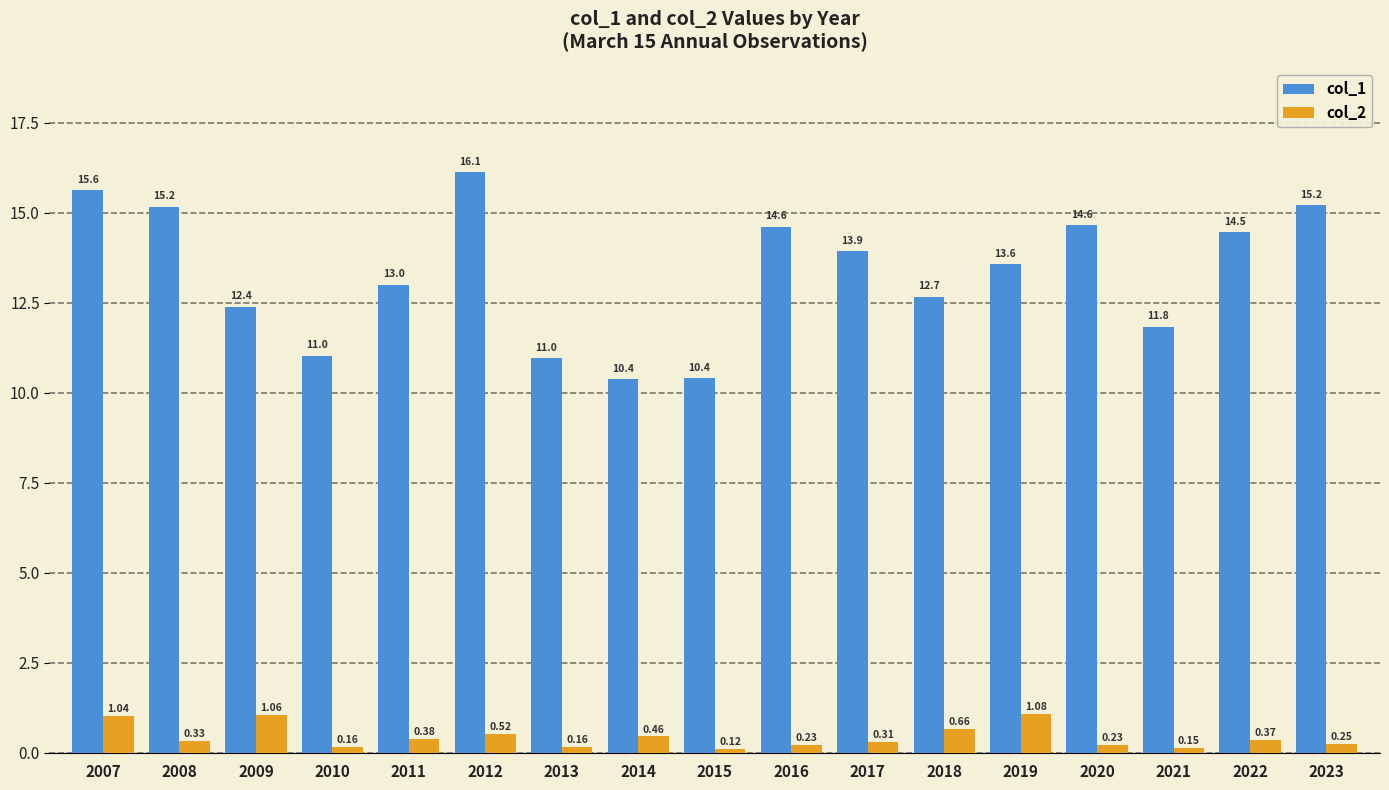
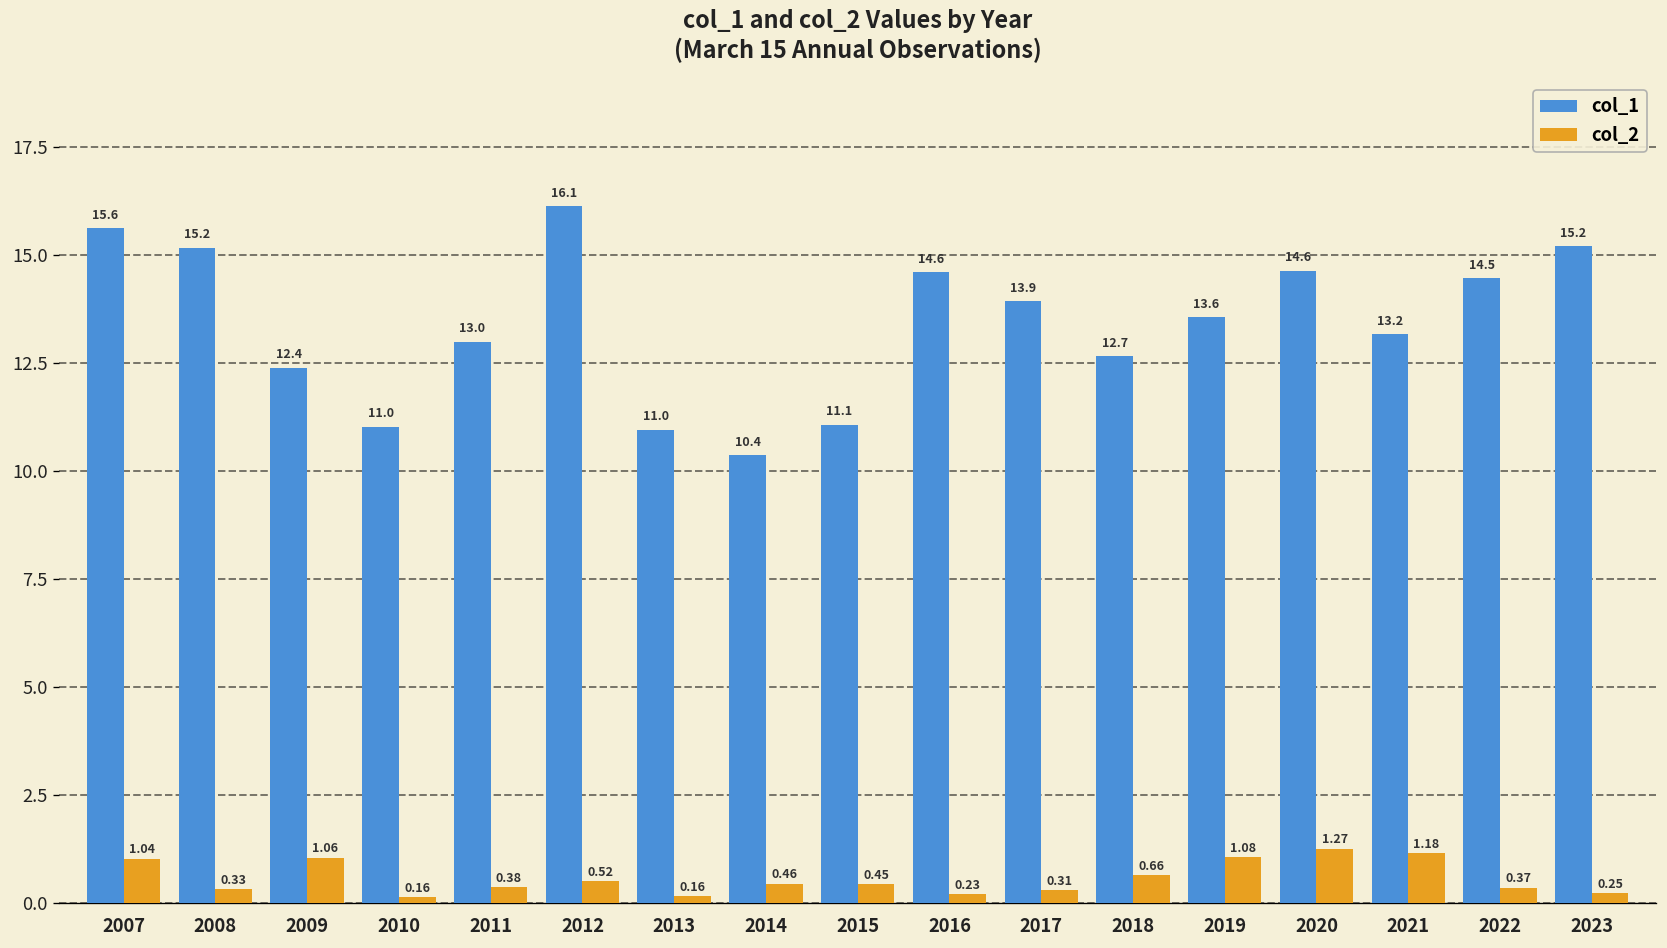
  {
    "col_1": {
      "2007": 15.6,
      "2008": 15.2,
      "2009": 12.4,
      "2010": 11.0,
      "2011": 13.0,
      "2012": 16.1,
      "2013": 11.0,
      "2014": 10.4,
-     "2015": 10.4,
+     "2015": 11.1,
      "2016": 14.6,
      "2017": 13.9,
      "2018": 12.7,
      "2019": 13.6,
      "2020": 14.6,
-     "2021": 11.8,
+     "2021": 13.2,
      "2022": 14.5,
      "2023": 15.2
    },
    "col_2": {
      "2007": 1.04,
      "2008": 0.33,
      "2009": 1.06,
      "2010": 0.16,
      "2011": 0.38,
      "2012": 0.52,
      "2013": 0.16,
      "2014": 0.46,
-     "2015": 0.12,
+     "2015": 0.45,
      "2016": 0.23,
      "2017": 0.31,
      "2018": 0.66,
      "2019": 1.08,
-     "2020": 0.23,
-     "2021": 0.15,
+     "2020": 1.27,
+     "2021": 1.18,
      "2022": 0.37,
      "2023": 0.25
    }
  }
